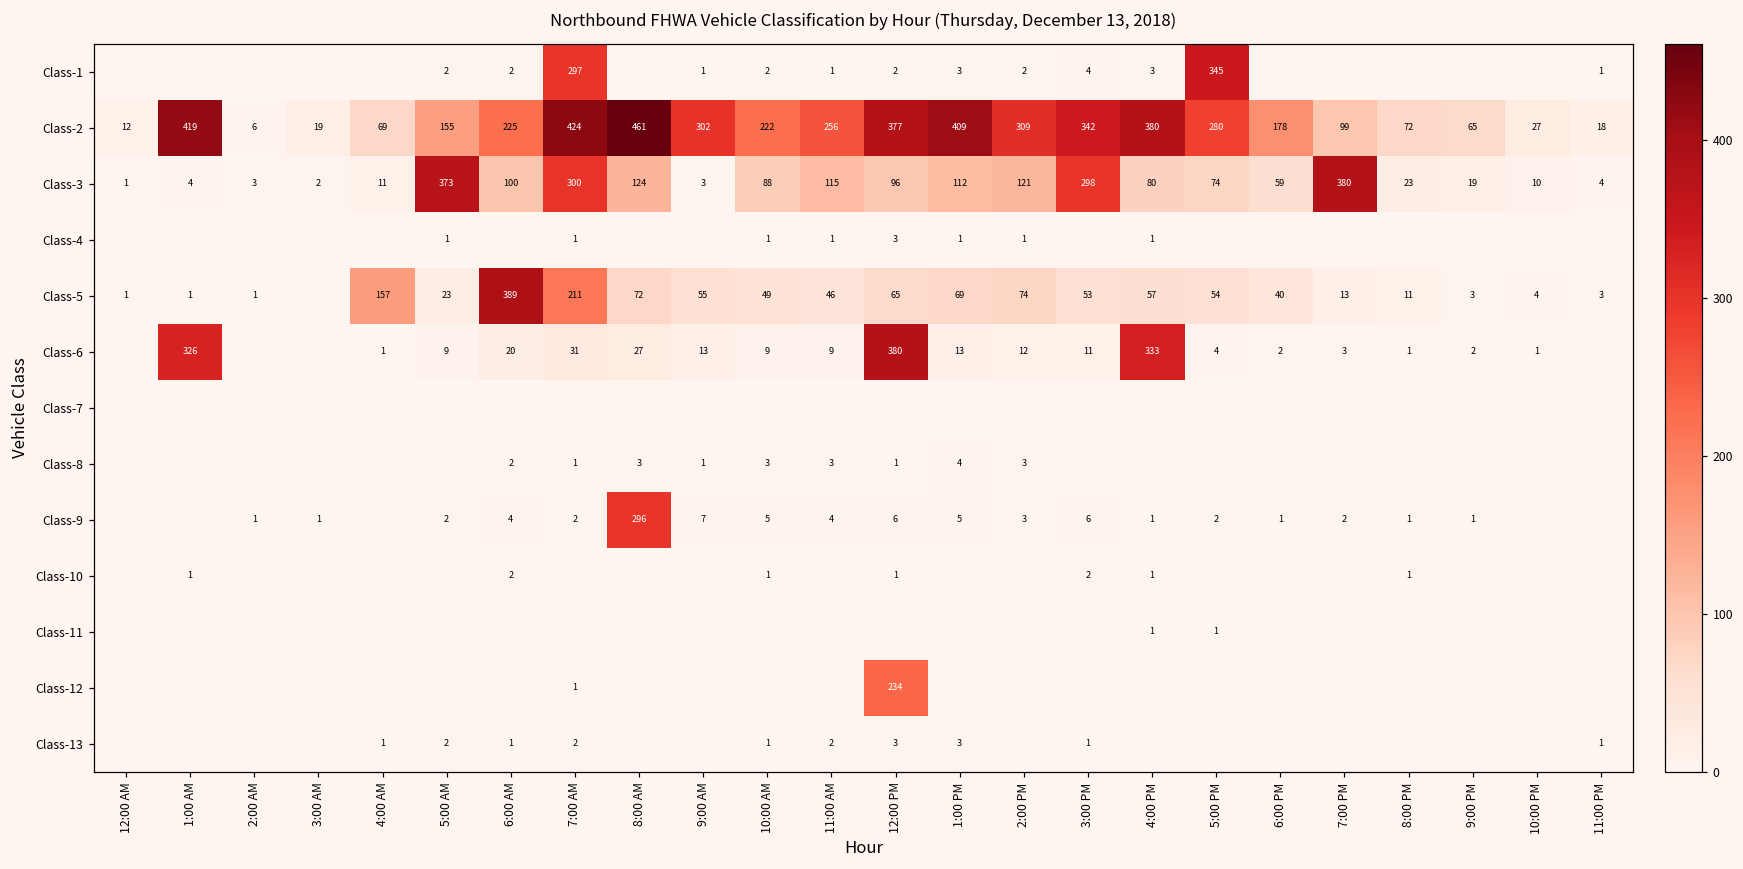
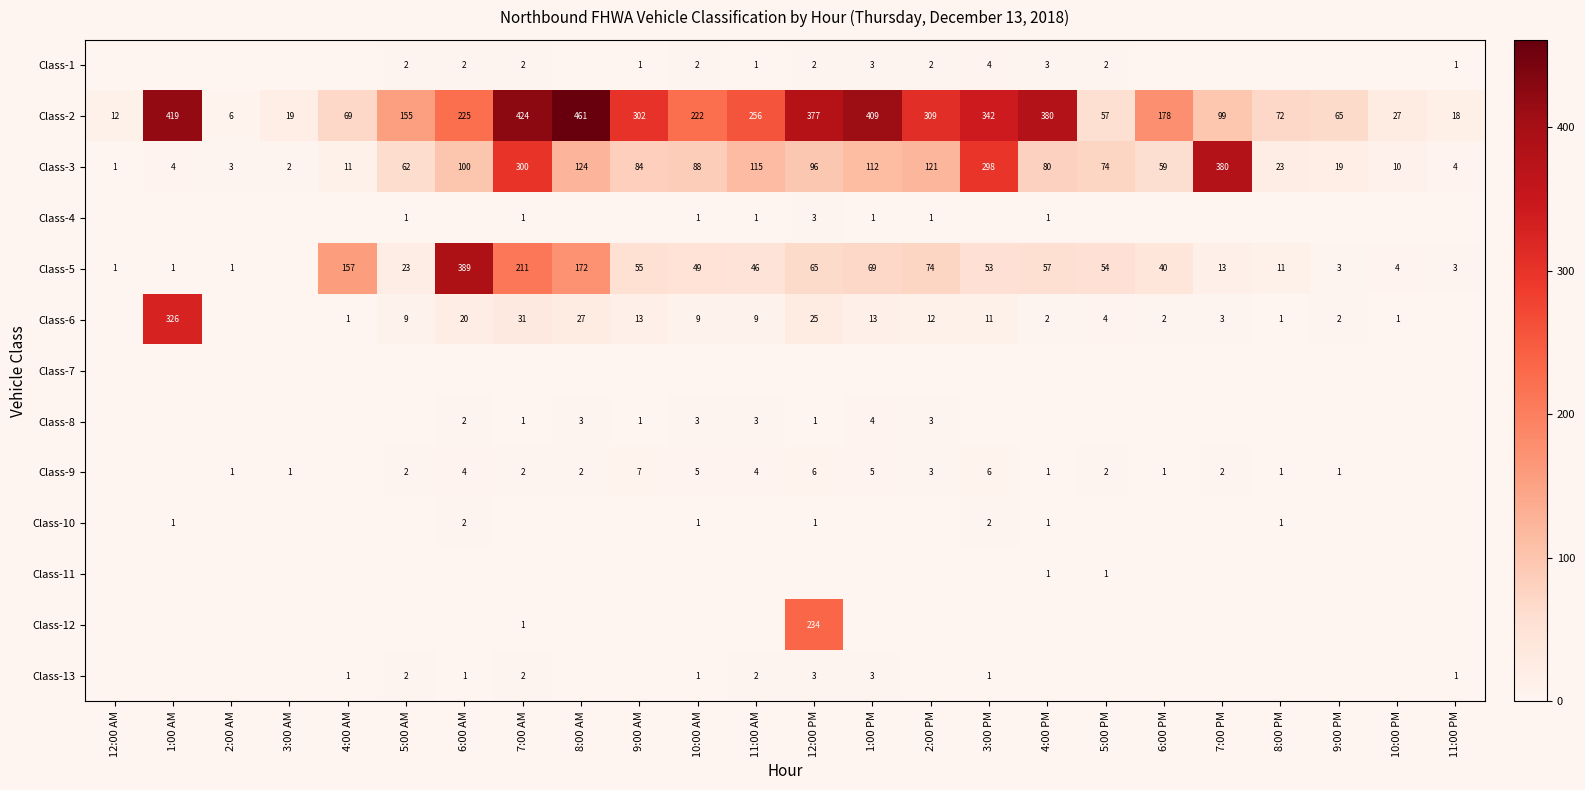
  {
    "Class-1": {
      "5:00 AM": 2,
      "6:00 AM": 2,
-     "7:00 AM": 297,
+     "7:00 AM": 2,
      "9:00 AM": 1,
      "10:00 AM": 2,
      "11:00 AM": 1,
      "12:00 PM": 2,
      "1:00 PM": 3,
      "2:00 PM": 2,
      "3:00 PM": 4,
      "4:00 PM": 3,
-     "5:00 PM": 345,
+     "5:00 PM": 2,
      "11:00 PM": 1
    },
    "Class-2": {
      "12:00 AM": 12,
      "1:00 AM": 419,
      "2:00 AM": 6,
      "3:00 AM": 19,
      "4:00 AM": 69,
      "5:00 AM": 155,
      "6:00 AM": 225,
      "7:00 AM": 424,
      "8:00 AM": 461,
      "9:00 AM": 302,
      "10:00 AM": 222,
      "11:00 AM": 256,
      "12:00 PM": 377,
      "1:00 PM": 409,
      "2:00 PM": 309,
      "3:00 PM": 342,
      "4:00 PM": 380,
-     "5:00 PM": 280,
+     "5:00 PM": 57,
      "6:00 PM": 178,
      "7:00 PM": 99,
      "8:00 PM": 72,
      "9:00 PM": 65,
      "10:00 PM": 27,
      "11:00 PM": 18
    },
    "Class-3": {
      "12:00 AM": 1,
      "1:00 AM": 4,
      "2:00 AM": 3,
      "3:00 AM": 2,
      "4:00 AM": 11,
-     "5:00 AM": 373,
+     "5:00 AM": 62,
      "6:00 AM": 100,
      "7:00 AM": 300,
      "8:00 AM": 124,
-     "9:00 AM": 3,
+     "9:00 AM": 84,
      "10:00 AM": 88,
      "11:00 AM": 115,
      "12:00 PM": 96,
      "1:00 PM": 112,
      "2:00 PM": 121,
      "3:00 PM": 298,
      "4:00 PM": 80,
      "5:00 PM": 74,
      "6:00 PM": 59,
      "7:00 PM": 380,
      "8:00 PM": 23,
      "9:00 PM": 19,
      "10:00 PM": 10,
      "11:00 PM": 4
    },
    "Class-4": {
      "5:00 AM": 1,
      "7:00 AM": 1,
      "10:00 AM": 1,
      "11:00 AM": 1,
      "12:00 PM": 3,
      "1:00 PM": 1,
      "2:00 PM": 1,
      "4:00 PM": 1
    },
    "Class-5": {
      "12:00 AM": 1,
      "1:00 AM": 1,
      "2:00 AM": 1,
      "4:00 AM": 157,
      "5:00 AM": 23,
      "6:00 AM": 389,
      "7:00 AM": 211,
-     "8:00 AM": 72,
+     "8:00 AM": 172,
      "9:00 AM": 55,
      "10:00 AM": 49,
      "11:00 AM": 46,
      "12:00 PM": 65,
      "1:00 PM": 69,
      "2:00 PM": 74,
      "3:00 PM": 53,
      "4:00 PM": 57,
      "5:00 PM": 54,
      "6:00 PM": 40,
      "7:00 PM": 13,
      "8:00 PM": 11,
      "9:00 PM": 3,
      "10:00 PM": 4,
      "11:00 PM": 3
    },
    "Class-6": {
      "1:00 AM": 326,
      "4:00 AM": 1,
      "5:00 AM": 9,
      "6:00 AM": 20,
      "7:00 AM": 31,
      "8:00 AM": 27,
      "9:00 AM": 13,
      "10:00 AM": 9,
      "11:00 AM": 9,
-     "12:00 PM": 380,
+     "12:00 PM": 25,
      "1:00 PM": 13,
      "2:00 PM": 12,
      "3:00 PM": 11,
-     "4:00 PM": 333,
+     "4:00 PM": 2,
      "5:00 PM": 4,
      "6:00 PM": 2,
      "7:00 PM": 3,
      "8:00 PM": 1,
      "9:00 PM": 2,
      "10:00 PM": 1
    },
    "Class-8": {
      "6:00 AM": 2,
      "7:00 AM": 1,
      "8:00 AM": 3,
      "9:00 AM": 1,
      "10:00 AM": 3,
      "11:00 AM": 3,
      "12:00 PM": 1,
      "1:00 PM": 4,
      "2:00 PM": 3
    },
    "Class-9": {
      "2:00 AM": 1,
      "3:00 AM": 1,
      "5:00 AM": 2,
      "6:00 AM": 4,
      "7:00 AM": 2,
-     "8:00 AM": 296,
+     "8:00 AM": 2,
      "9:00 AM": 7,
      "10:00 AM": 5,
      "11:00 AM": 4,
      "12:00 PM": 6,
      "1:00 PM": 5,
      "2:00 PM": 3,
      "3:00 PM": 6,
      "4:00 PM": 1,
      "5:00 PM": 2,
      "6:00 PM": 1,
      "7:00 PM": 2,
      "8:00 PM": 1,
      "9:00 PM": 1
    },
    "Class-10": {
      "1:00 AM": 1,
      "6:00 AM": 2,
      "10:00 AM": 1,
      "12:00 PM": 1,
      "3:00 PM": 2,
      "4:00 PM": 1,
      "8:00 PM": 1
    },
    "Class-11": {
      "4:00 PM": 1,
      "5:00 PM": 1
    },
    "Class-12": {
      "7:00 AM": 1,
      "12:00 PM": 234
    },
    "Class-13": {
      "4:00 AM": 1,
      "5:00 AM": 2,
      "6:00 AM": 1,
      "7:00 AM": 2,
      "10:00 AM": 1,
      "11:00 AM": 2,
      "12:00 PM": 3,
      "1:00 PM": 3,
      "3:00 PM": 1,
      "11:00 PM": 1
    }
  }
